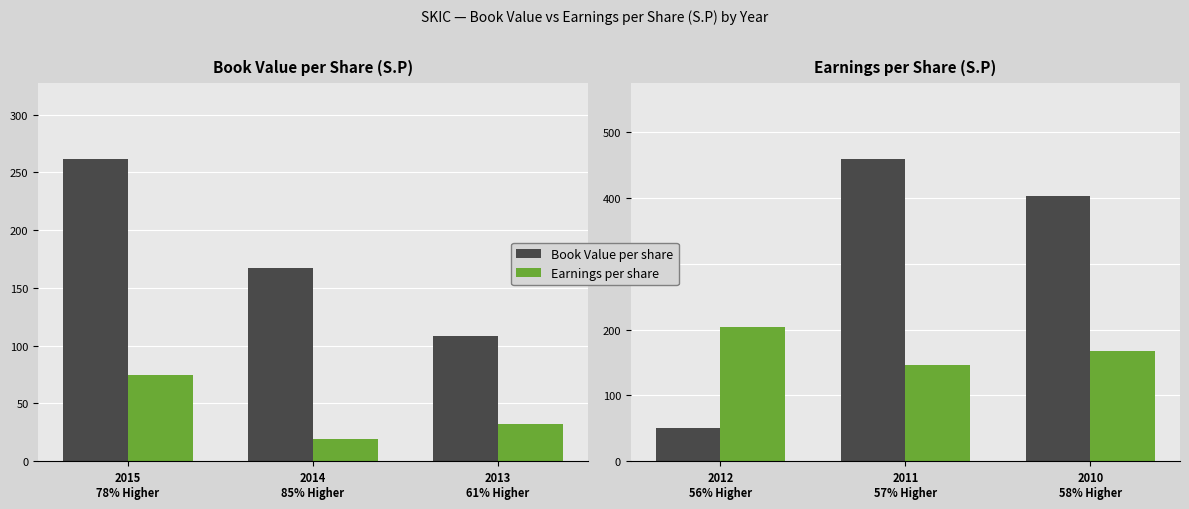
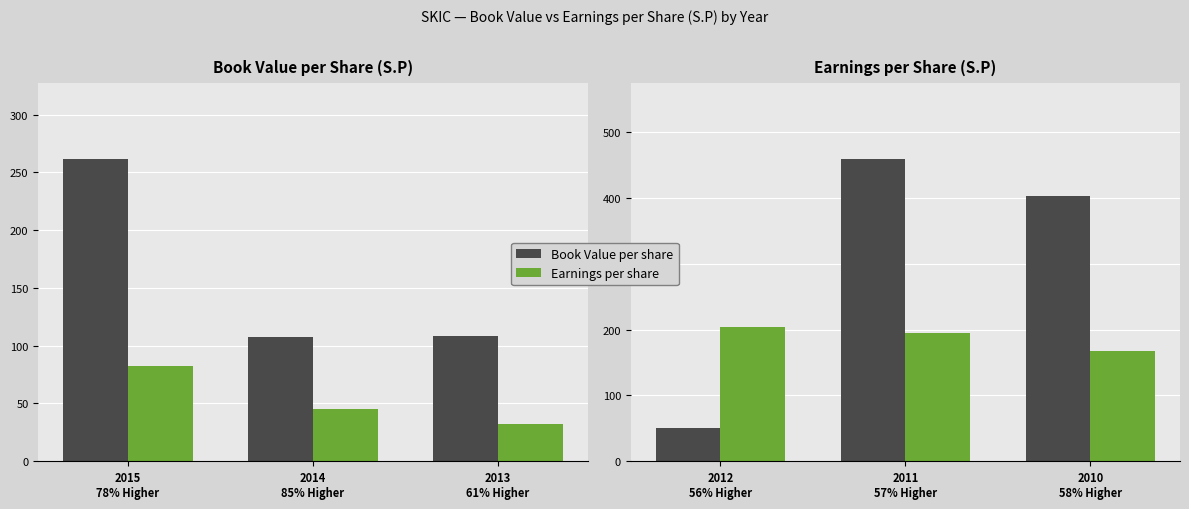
  {
    "Book Value per Share (S.P)": {
      "Book Value per share": {
        "2015 78% Higher": 262,
-       "2014 85% Higher": 167,
+       "2014 85% Higher": 108,
        "2013 61% Higher": 108
      },
      "Earnings per share": {
-       "2015 78% Higher": 75,
-       "2014 85% Higher": 20,
+       "2015 78% Higher": 82,
+       "2014 85% Higher": 45,
        "2013 61% Higher": 32
      }
    },
    "Earnings per Share (S.P)": {
      "Book Value per share": {
        "2012 56% Higher": 50,
        "2011 57% Higher": 460,
        "2010 58% Higher": 400
      },
      "Earnings per share": {
        "2012 56% Higher": 200,
-       "2011 57% Higher": 150,
+       "2011 57% Higher": 200,
        "2010 58% Higher": 170
      }
    }
  }
